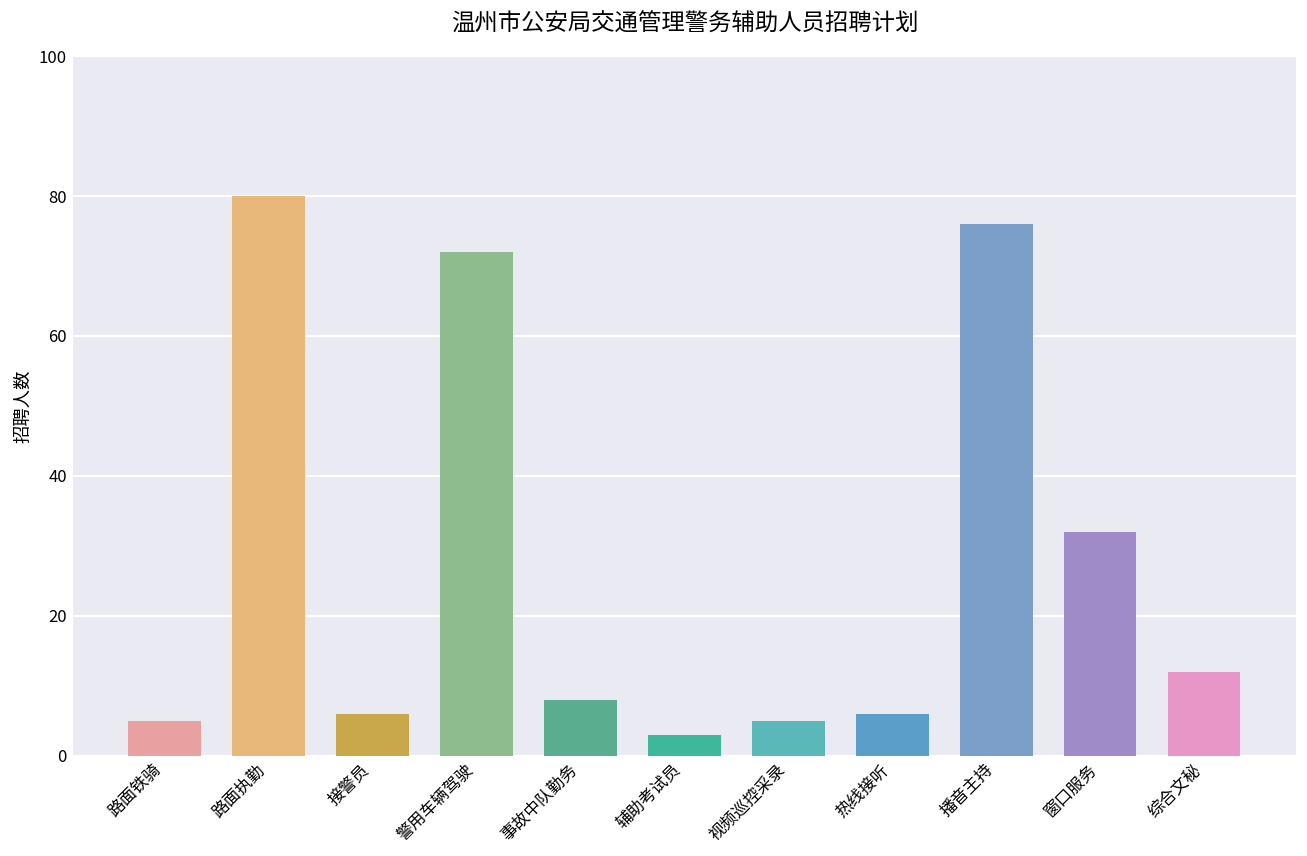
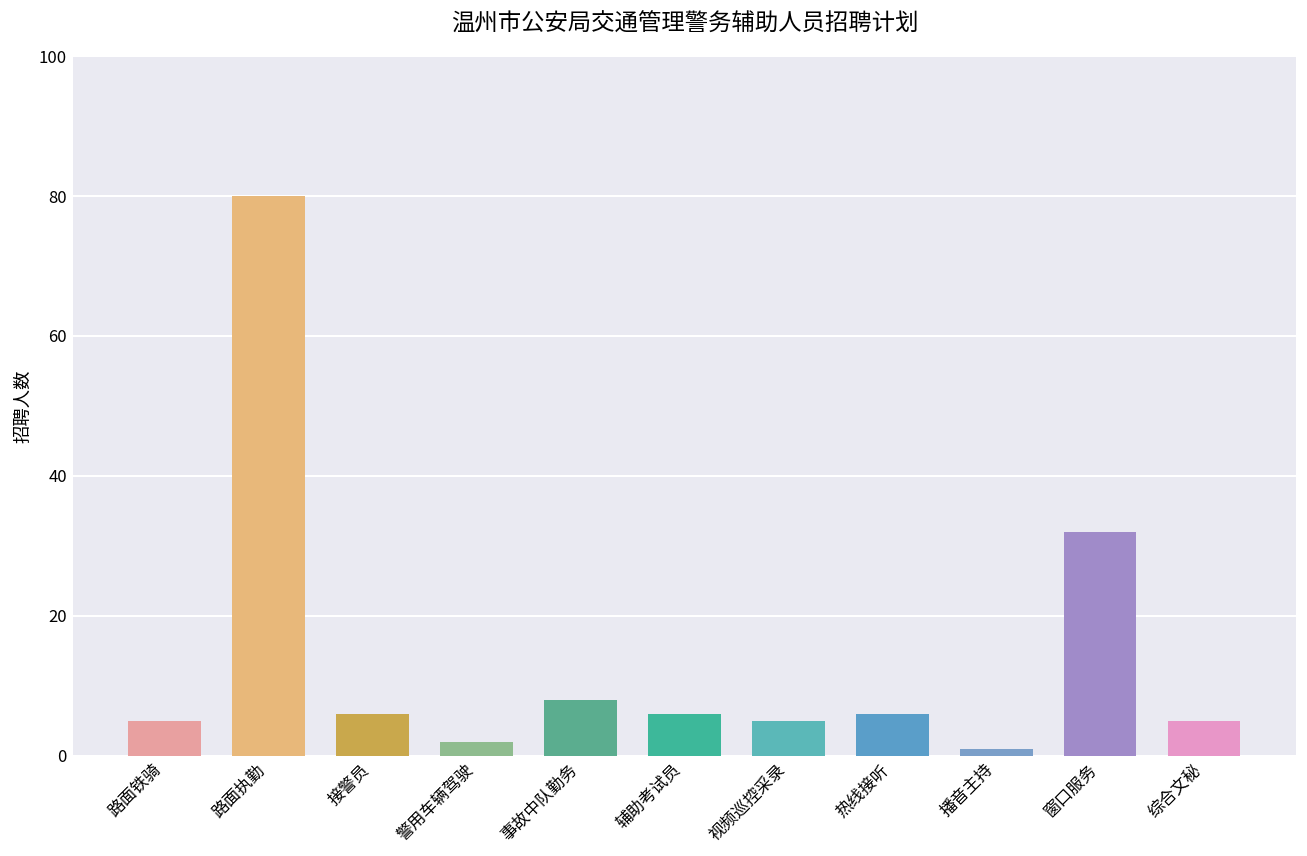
  {
    "路面铁骑": 5,
    "路面执勤": 80,
    "接警员": 6,
-   "警用车辆驾驶": 72,
+   "警用车辆驾驶": 2,
    "事故中队勤务": 8,
-   "辅助考试员": 3,
+   "辅助考试员": 6,
    "视频巡控采录": 5,
    "热线接听": 6,
-   "播音主持": 76,
+   "播音主持": 1,
    "窗口服务": 32,
-   "综合文秘": 12
+   "综合文秘": 5
  }
